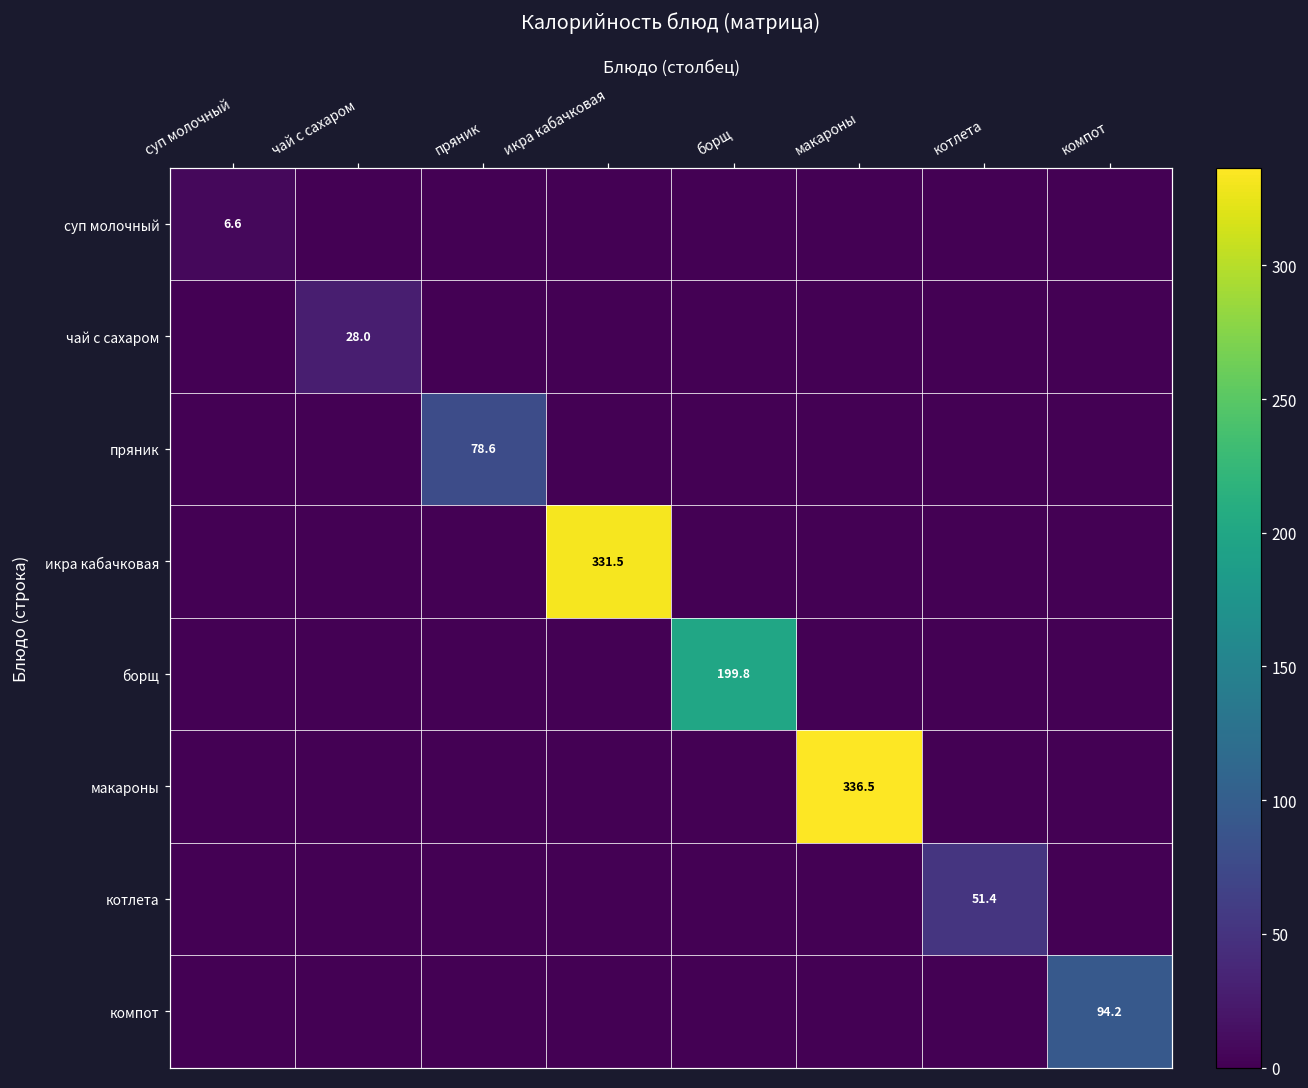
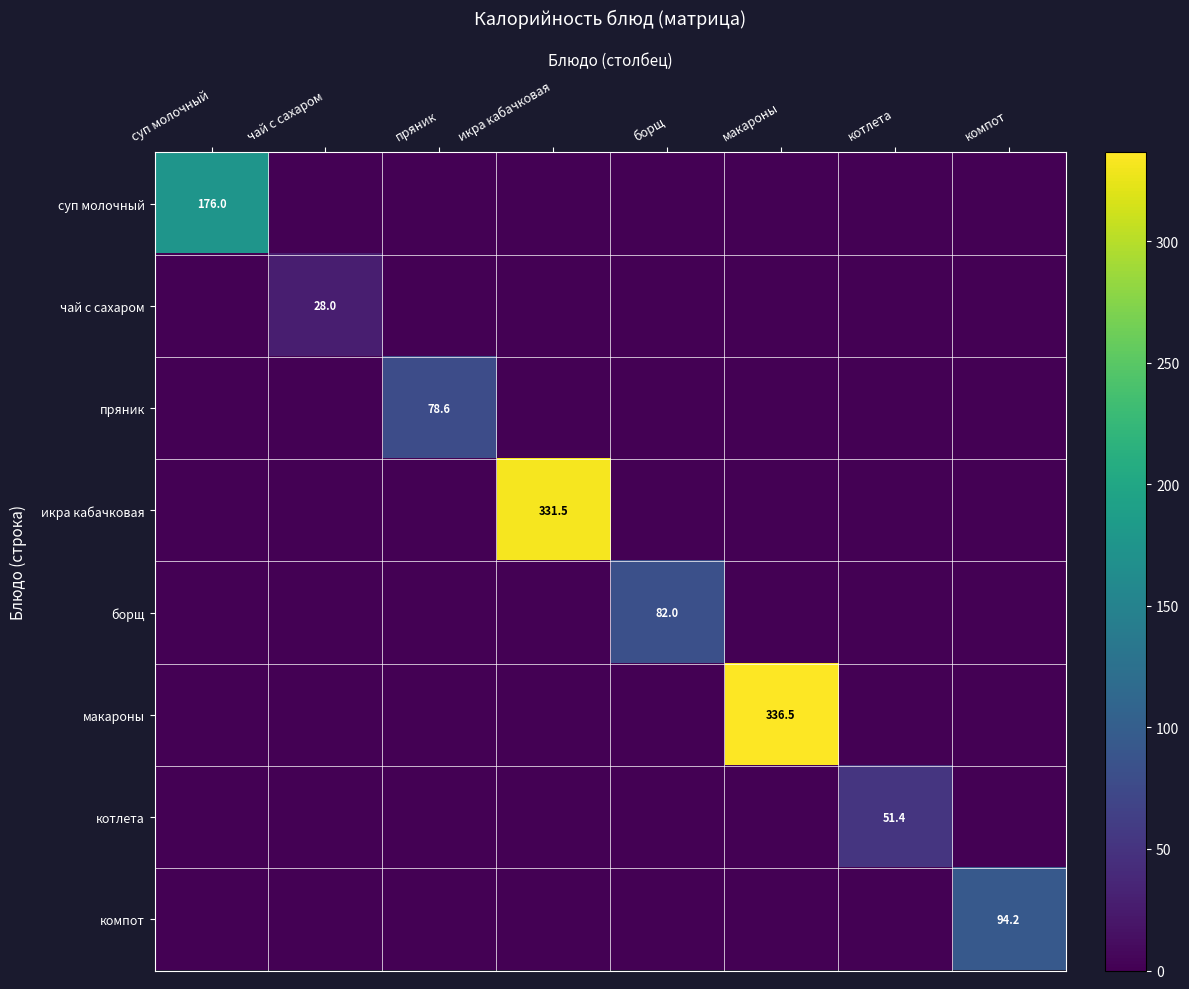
  {
    "суп молочный": {
-     "суп молочный": 6.6
+     "суп молочный": 176.0
    },
    "чай с сахаром": {
      "чай с сахаром": 28.0
    },
    "пряник": {
      "пряник": 78.6
    },
    "икра кабачковая": {
      "икра кабачковая": 331.5
    },
    "борщ": {
-     "борщ": 199.8
+     "борщ": 82.0
    },
    "макароны": {
      "макароны": 336.5
    },
    "котлета": {
      "котлета": 51.4
    },
    "компот": {
      "компот": 94.2
    }
  }
